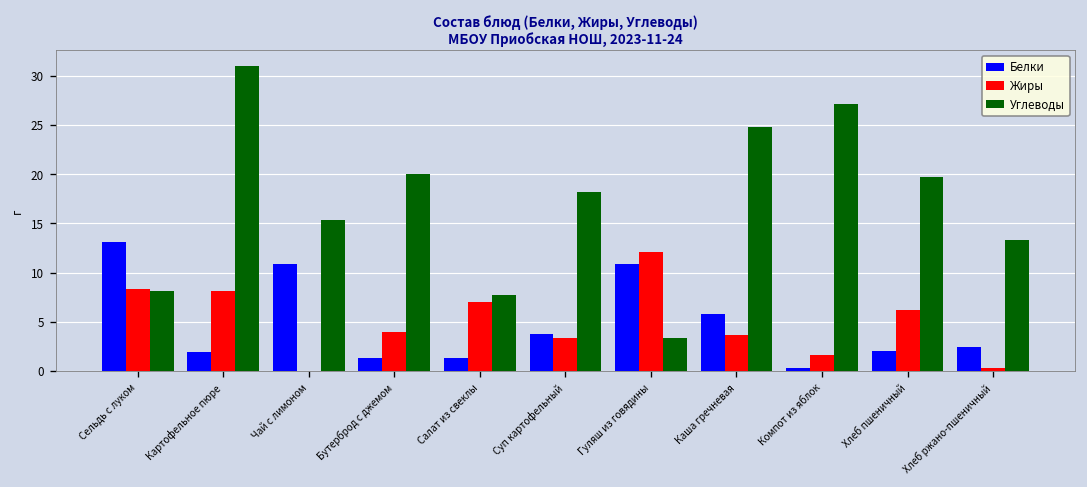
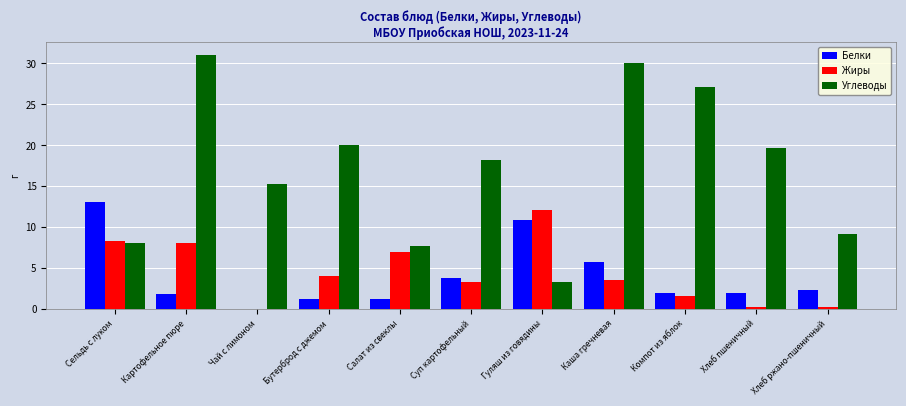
  {
    "Белки": {
      "Сельдь с луком": 13,
      "Картофельное пюре": 2,
-     "Чай с лимоном": 11,
+     "Чай с лимоном": 0,
      "Бутерброд с джемом": 1,
      "Салат из свеклы": 1,
      "Суп картофельный": 4,
      "Гуляш из говядины": 11,
      "Каша гречневая": 6,
-     "Компот из яблок": 0,
+     "Компот из яблок": 2,
      "Хлеб пшеничный": 2,
      "Хлеб ржано-пшеничный": 2
    },
    "Жиры": {
      "Сельдь с луком": 8,
      "Картофельное пюре": 8,
      "Бутерброд с джемом": 4,
      "Салат из свеклы": 7,
      "Суп картофельный": 3,
      "Гуляш из говядины": 12,
      "Каша гречневая": 4,
      "Компот из яблок": 2,
-     "Хлеб пшеничный": 6
+     "Хлеб пшеничный": 0
    },
    "Углеводы": {
      "Сельдь с луком": 8,
      "Картофельное пюре": 31,
      "Чай с лимоном": 15,
      "Бутерброд с джемом": 20,
      "Салат из свеклы": 8,
      "Суп картофельный": 18,
      "Гуляш из говядины": 3,
-     "Каша гречневая": 25,
+     "Каша гречневая": 30,
      "Компот из яблок": 27,
      "Хлеб пшеничный": 20,
-     "Хлеб ржано-пшеничный": 13
+     "Хлеб ржано-пшеничный": 9
    }
  }
